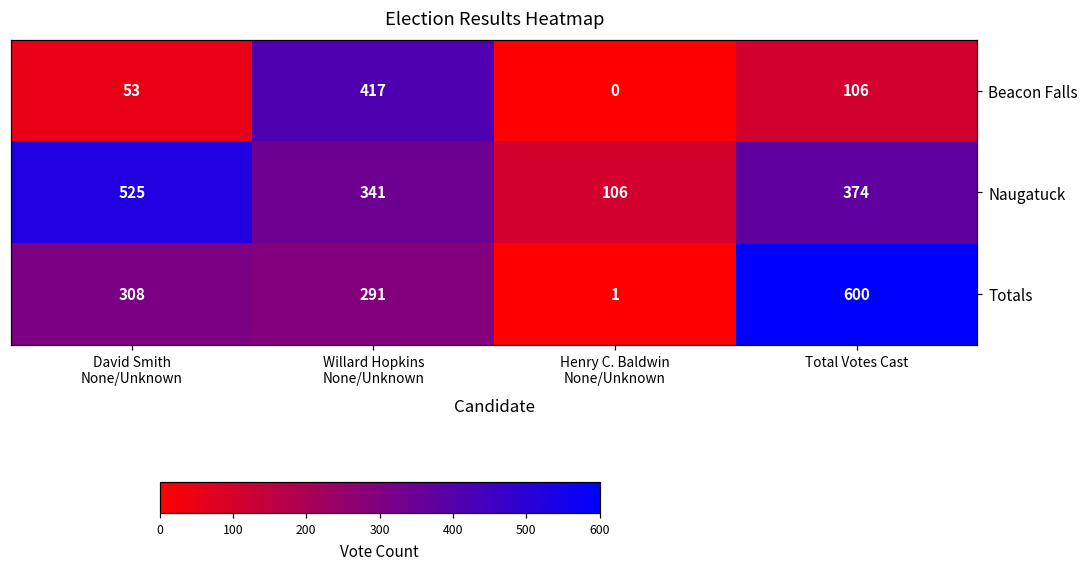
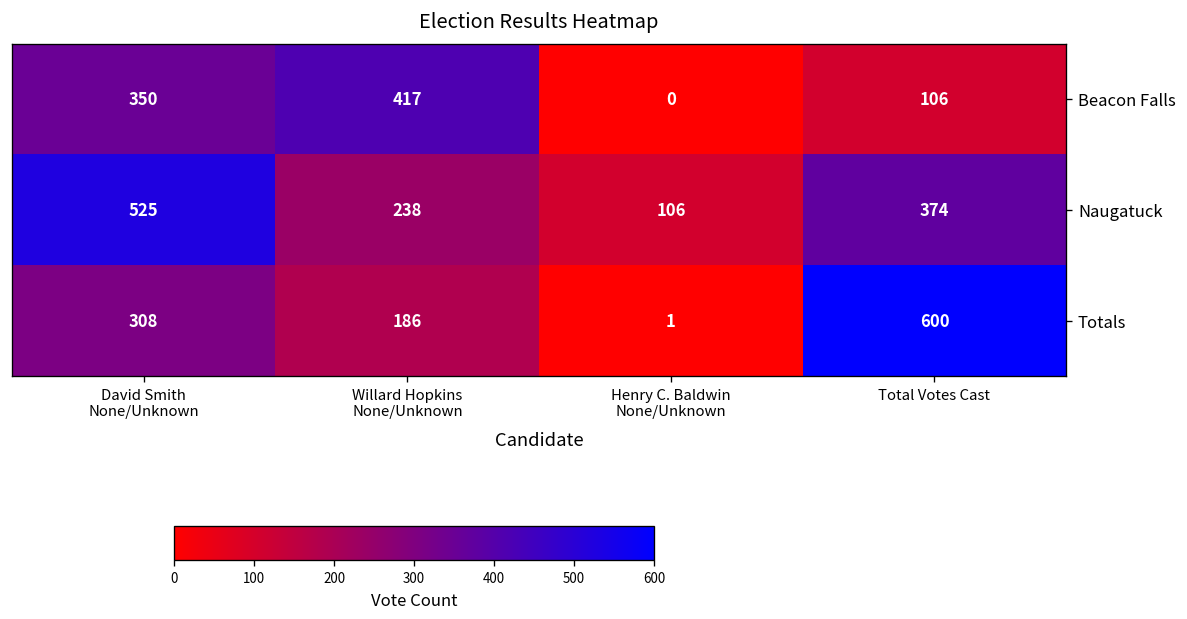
  {
    "Beacon Falls": {
-     "David Smith None/Unknown": 53,
+     "David Smith None/Unknown": 350,
      "Willard Hopkins None/Unknown": 417,
      "Henry C. Baldwin None/Unknown": 0,
      "Total Votes Cast": 106
    },
    "Naugatuck": {
      "David Smith None/Unknown": 525,
-     "Willard Hopkins None/Unknown": 341,
+     "Willard Hopkins None/Unknown": 238,
      "Henry C. Baldwin None/Unknown": 106,
      "Total Votes Cast": 374
    },
    "Totals": {
      "David Smith None/Unknown": 308,
-     "Willard Hopkins None/Unknown": 291,
+     "Willard Hopkins None/Unknown": 186,
      "Henry C. Baldwin None/Unknown": 1,
      "Total Votes Cast": 600
    }
  }
